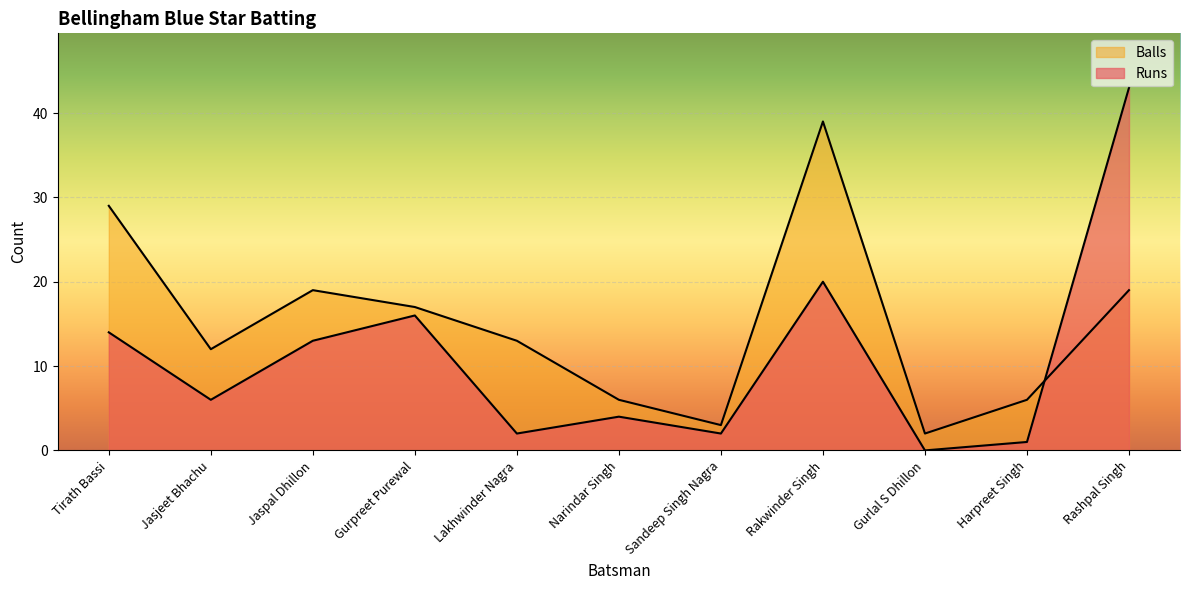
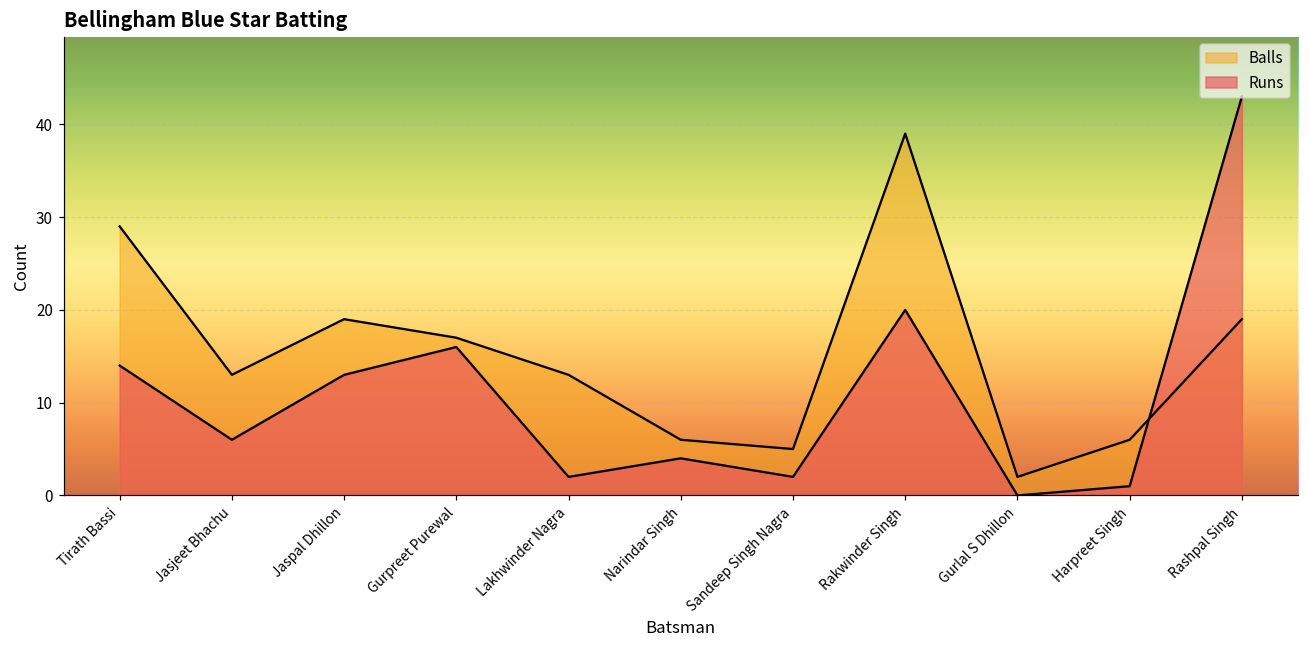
  {
    "Balls": {
      "Tirath Bassi": 29,
-     "Jasjeet Bhachu": 12,
+     "Jasjeet Bhachu": 13,
      "Jaspal Dhillon": 19,
      "Gurpreet Purewal": 17,
      "Lakhwinder Nagra": 13,
      "Narindar Singh": 6,
-     "Sandeep Singh Nagra": 3,
+     "Sandeep Singh Nagra": 5,
      "Rakwinder Singh": 39,
      "Gurlal S Dhillon": 2,
      "Harpreet Singh": 6,
      "Rashpal Singh": 19
    },
    "Runs": {
      "Tirath Bassi": 14,
      "Jasjeet Bhachu": 6,
      "Jaspal Dhillon": 13,
      "Gurpreet Purewal": 16,
      "Lakhwinder Nagra": 2,
      "Narindar Singh": 4,
      "Sandeep Singh Nagra": 2,
      "Rakwinder Singh": 20,
      "Gurlal S Dhillon": 0,
      "Harpreet Singh": 1,
      "Rashpal Singh": 43
    }
  }
